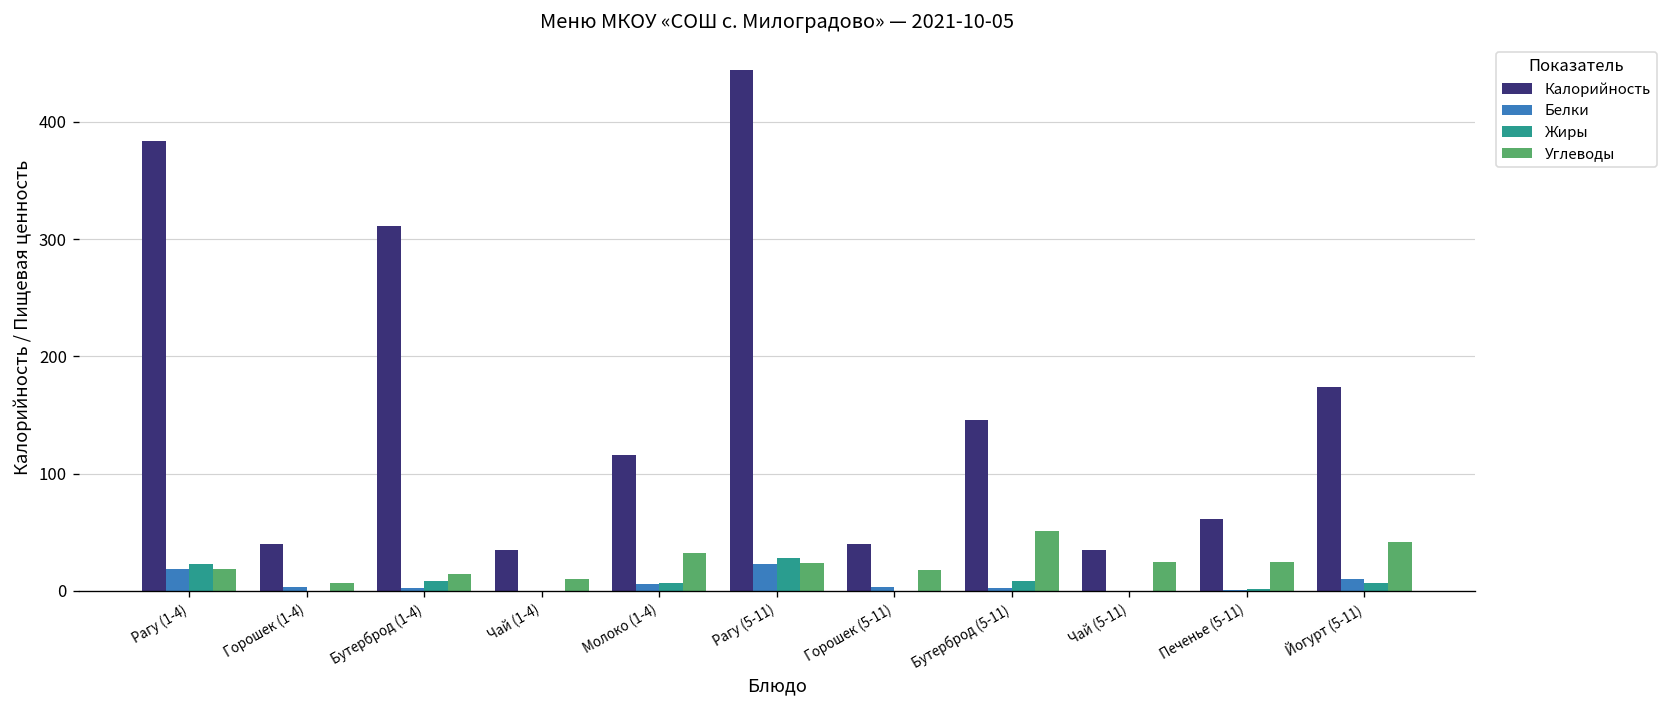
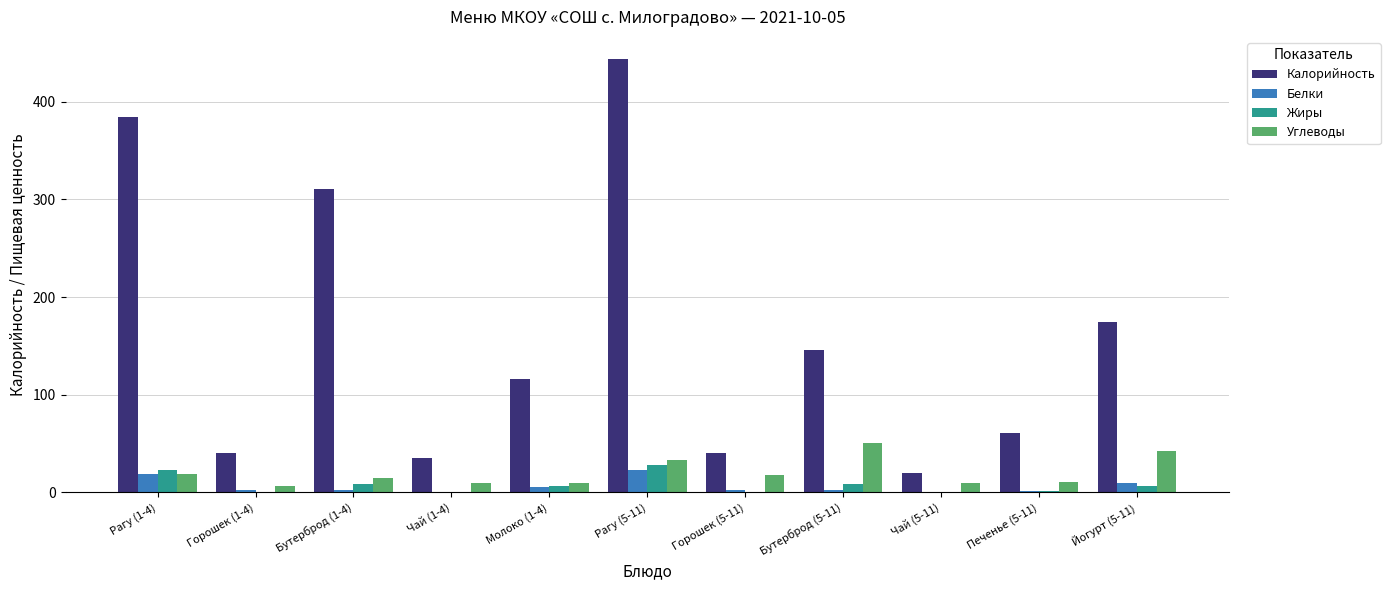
  {
    "Калорийность": {
      "Рагу (1-4)": 380,
      "Горошек (1-4)": 40,
      "Бутерброд (1-4)": 310,
      "Чай (1-4)": 40,
      "Молоко (1-4)": 120,
      "Рагу (5-11)": 440,
      "Горошек (5-11)": 40,
      "Бутерброд (5-11)": 150,
-     "Чай (5-11)": 40,
+     "Чай (5-11)": 20,
      "Печенье (5-11)": 60,
      "Йогурт (5-11)": 170
    },
    "Углеводы": {
      "Рагу (1-4)": 20,
      "Горошек (1-4)": 10,
      "Бутерброд (1-4)": 10,
      "Чай (1-4)": 10,
-     "Молоко (1-4)": 30,
-     "Рагу (5-11)": 20,
+     "Молоко (1-4)": 10,
+     "Рагу (5-11)": 30,
      "Горошек (5-11)": 20,
      "Бутерброд (5-11)": 50,
-     "Чай (5-11)": 30,
-     "Печенье (5-11)": 20,
+     "Чай (5-11)": 10,
+     "Печенье (5-11)": 10,
      "Йогурт (5-11)": 40
    }
  }
